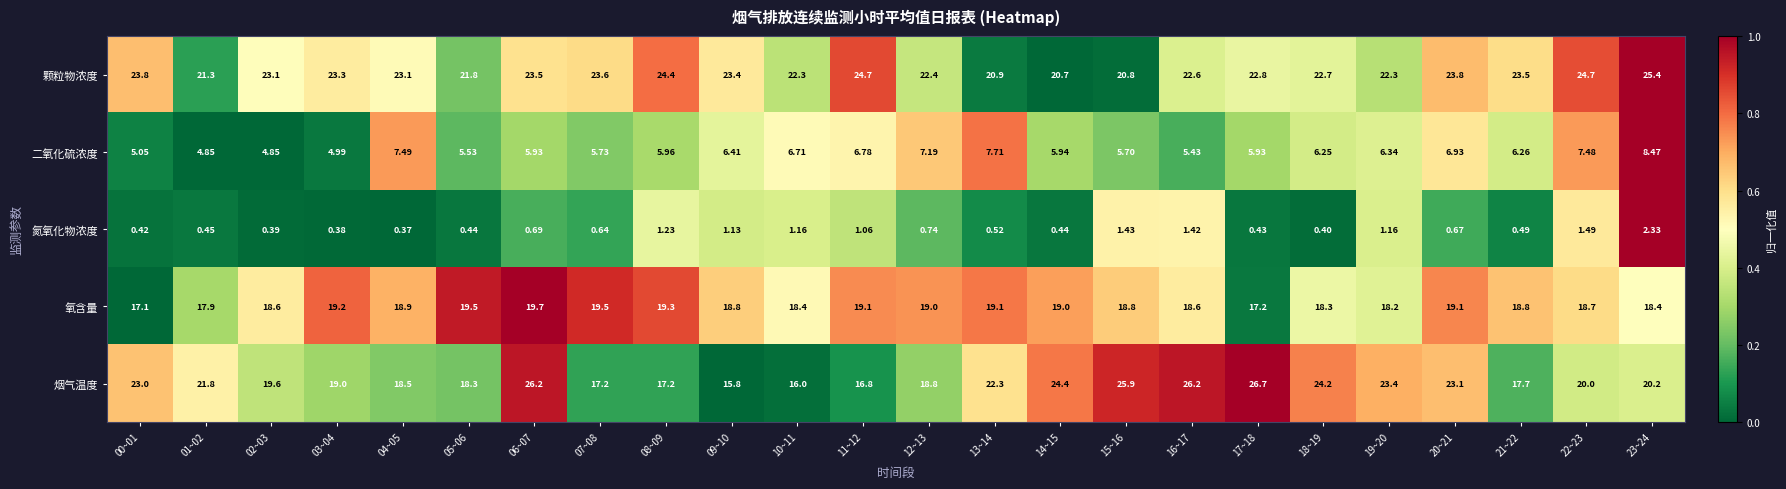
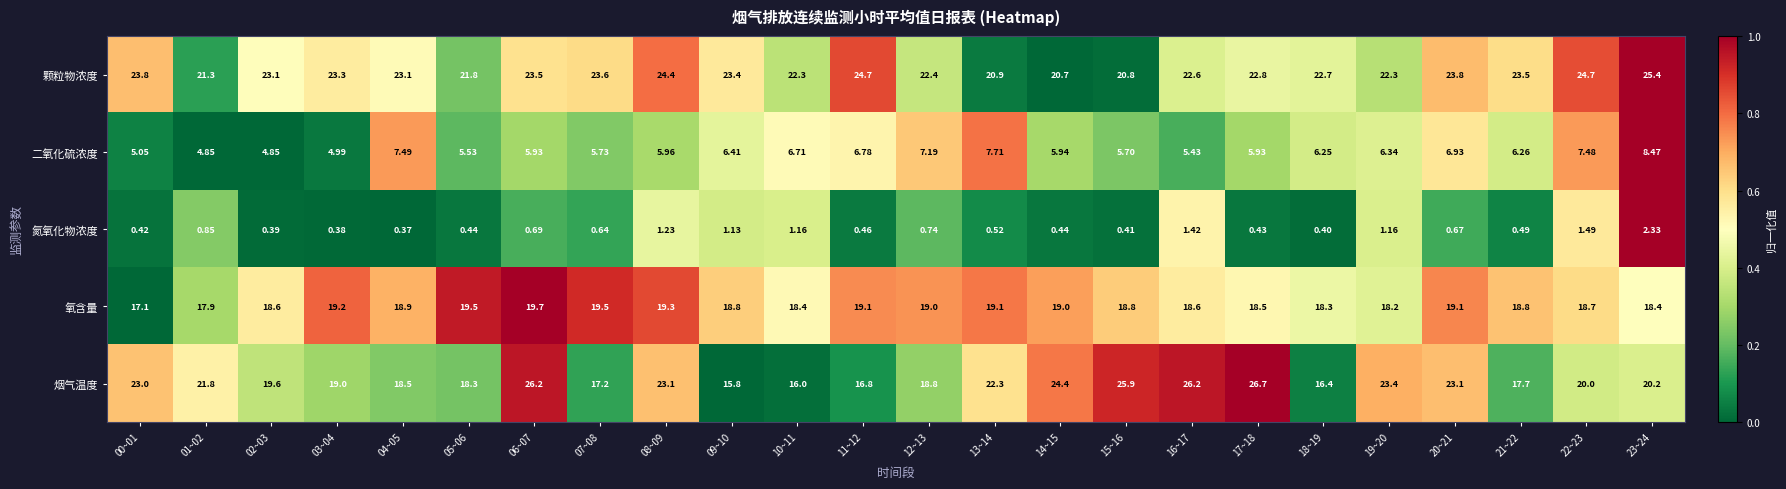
  {
    "颗粒物浓度": {
      "00~01": 23.8,
      "01~02": 21.3,
      "02~03": 23.1,
      "03~04": 23.3,
      "04~05": 23.1,
      "05~06": 21.8,
      "06~07": 23.5,
      "07~08": 23.6,
      "08~09": 24.4,
      "09~10": 23.4,
      "10~11": 22.3,
      "11~12": 24.7,
      "12~13": 22.4,
      "13~14": 20.9,
      "14~15": 20.7,
      "15~16": 20.8,
      "16~17": 22.6,
      "17~18": 22.8,
      "18~19": 22.7,
      "19~20": 22.3,
      "20~21": 23.8,
      "21~22": 23.5,
      "22~23": 24.7,
      "23~24": 25.4
    },
    "二氧化硫浓度": {
      "00~01": 5.05,
      "01~02": 4.85,
      "02~03": 4.85,
      "03~04": 4.99,
      "04~05": 7.49,
      "05~06": 5.53,
      "06~07": 5.93,
      "07~08": 5.73,
      "08~09": 5.96,
      "09~10": 6.41,
      "10~11": 6.71,
      "11~12": 6.78,
      "12~13": 7.19,
      "13~14": 7.71,
      "14~15": 5.94,
      "15~16": 5.70,
      "16~17": 5.43,
      "17~18": 5.93,
      "18~19": 6.25,
      "19~20": 6.34,
      "20~21": 6.93,
      "21~22": 6.26,
      "22~23": 7.48,
      "23~24": 8.47
    },
    "氮氧化物浓度": {
      "00~01": 0.42,
-     "01~02": 0.45,
+     "01~02": 0.85,
      "02~03": 0.39,
      "03~04": 0.38,
      "04~05": 0.37,
      "05~06": 0.44,
      "06~07": 0.69,
      "07~08": 0.64,
      "08~09": 1.23,
      "09~10": 1.13,
      "10~11": 1.16,
-     "11~12": 1.06,
+     "11~12": 0.46,
      "12~13": 0.74,
      "13~14": 0.52,
      "14~15": 0.44,
-     "15~16": 1.43,
+     "15~16": 0.41,
      "16~17": 1.42,
      "17~18": 0.43,
      "18~19": 0.40,
      "19~20": 1.16,
      "20~21": 0.67,
      "21~22": 0.49,
      "22~23": 1.49,
      "23~24": 2.33
    },
    "氧含量": {
      "00~01": 17.1,
      "01~02": 17.9,
      "02~03": 18.6,
      "03~04": 19.2,
      "04~05": 18.9,
      "05~06": 19.5,
      "06~07": 19.7,
      "07~08": 19.5,
      "08~09": 19.3,
      "09~10": 18.8,
      "10~11": 18.4,
      "11~12": 19.1,
      "12~13": 19.0,
      "13~14": 19.1,
      "14~15": 19.0,
      "15~16": 18.8,
      "16~17": 18.6,
-     "17~18": 17.2,
+     "17~18": 18.5,
      "18~19": 18.3,
      "19~20": 18.2,
      "20~21": 19.1,
      "21~22": 18.8,
      "22~23": 18.7,
      "23~24": 18.4
    },
    "烟气温度": {
      "00~01": 23.0,
      "01~02": 21.8,
      "02~03": 19.6,
      "03~04": 19.0,
      "04~05": 18.5,
      "05~06": 18.3,
      "06~07": 26.2,
      "07~08": 17.2,
-     "08~09": 17.2,
+     "08~09": 23.1,
      "09~10": 15.8,
      "10~11": 16.0,
      "11~12": 16.8,
      "12~13": 18.8,
      "13~14": 22.3,
      "14~15": 24.4,
      "15~16": 25.9,
      "16~17": 26.2,
      "17~18": 26.7,
-     "18~19": 24.2,
+     "18~19": 16.4,
      "19~20": 23.4,
      "20~21": 23.1,
      "21~22": 17.7,
      "22~23": 20.0,
      "23~24": 20.2
    }
  }
